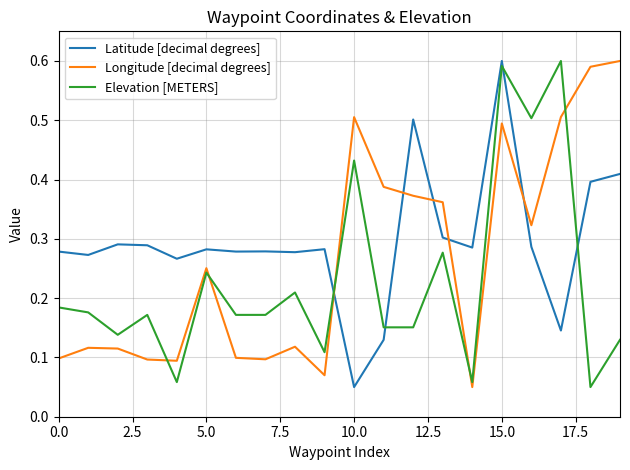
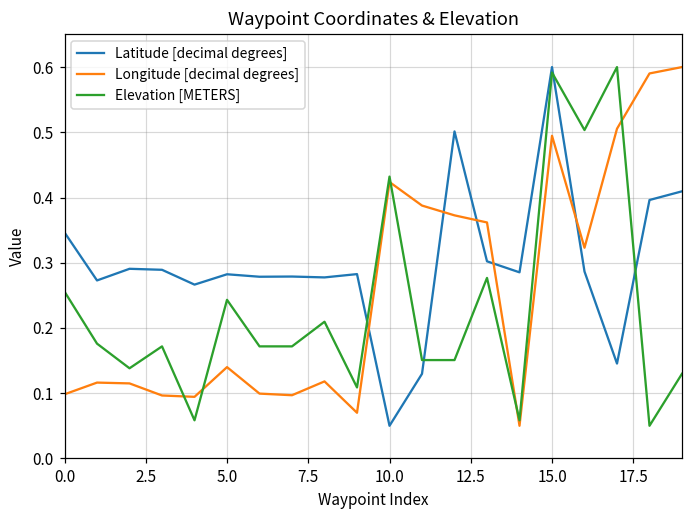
  {
    "Latitude [decimal degrees]": {
-     "0.0": 0.28,
+     "0.0": 0.35,
      "5.0": 0.28,
      "10.0": 0.05,
      "15.0": 0.60
    },
    "Longitude [decimal degrees]": {
      "0.0": 0.10,
-     "5.0": 0.25,
-     "10.0": 0.51,
+     "5.0": 0.14,
+     "10.0": 0.42,
      "15.0": 0.49
    },
    "Elevation [METERS]": {
-     "0.0": 0.18,
+     "0.0": 0.26,
      "5.0": 0.24,
      "10.0": 0.43,
      "15.0": 0.59
    }
  }
